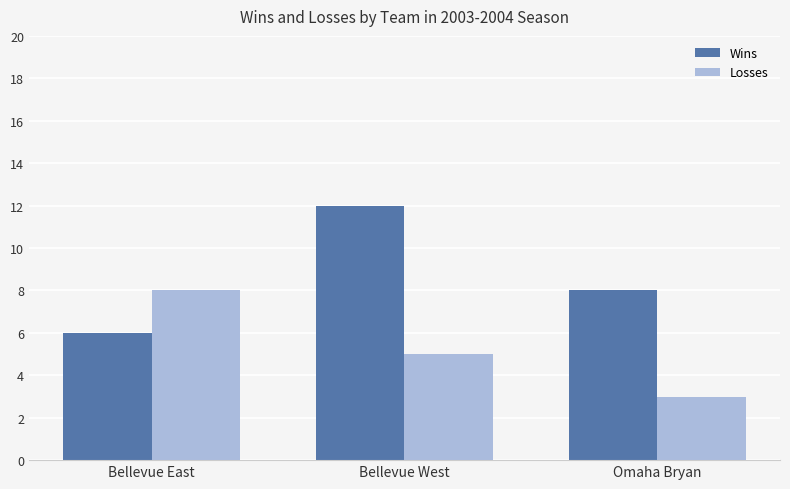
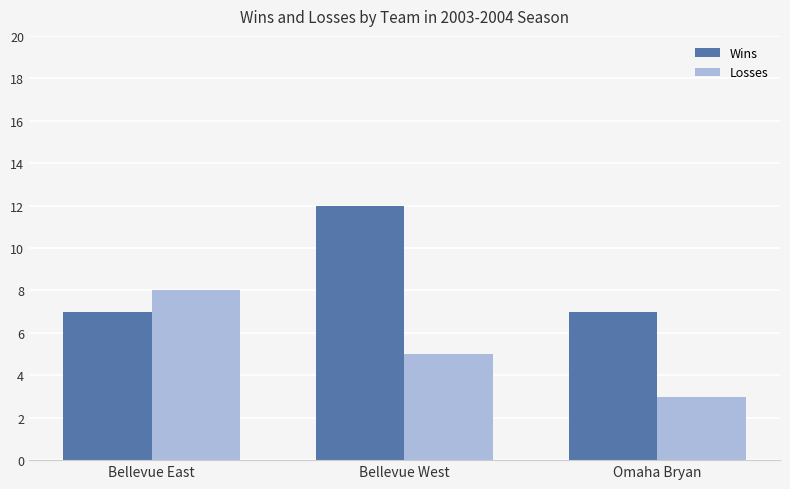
  {
    "Wins": {
-     "Bellevue East": 6,
+     "Bellevue East": 7,
      "Bellevue West": 12,
-     "Omaha Bryan": 8
+     "Omaha Bryan": 7
    },
    "Losses": {
      "Bellevue East": 8,
      "Bellevue West": 5,
      "Omaha Bryan": 3
    }
  }
